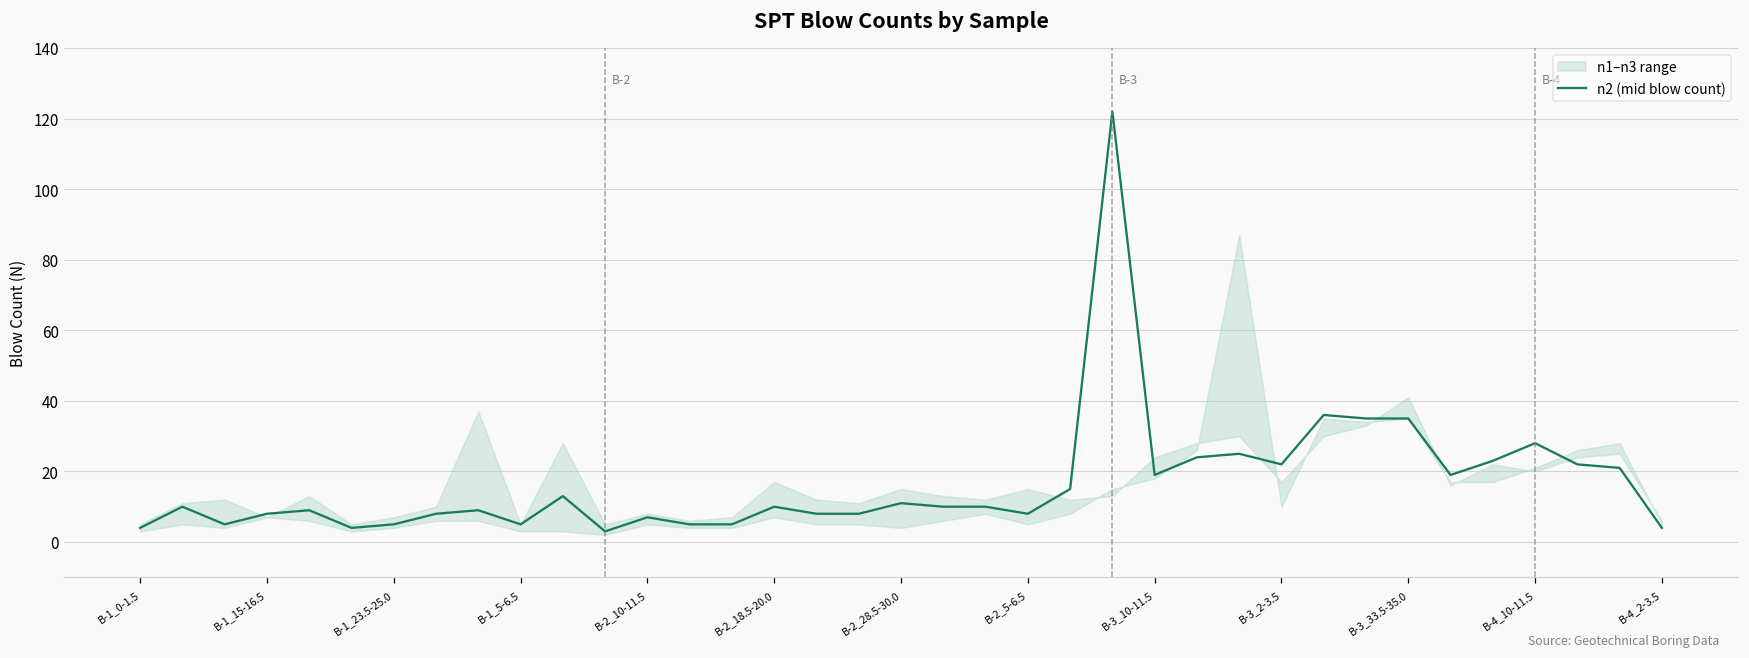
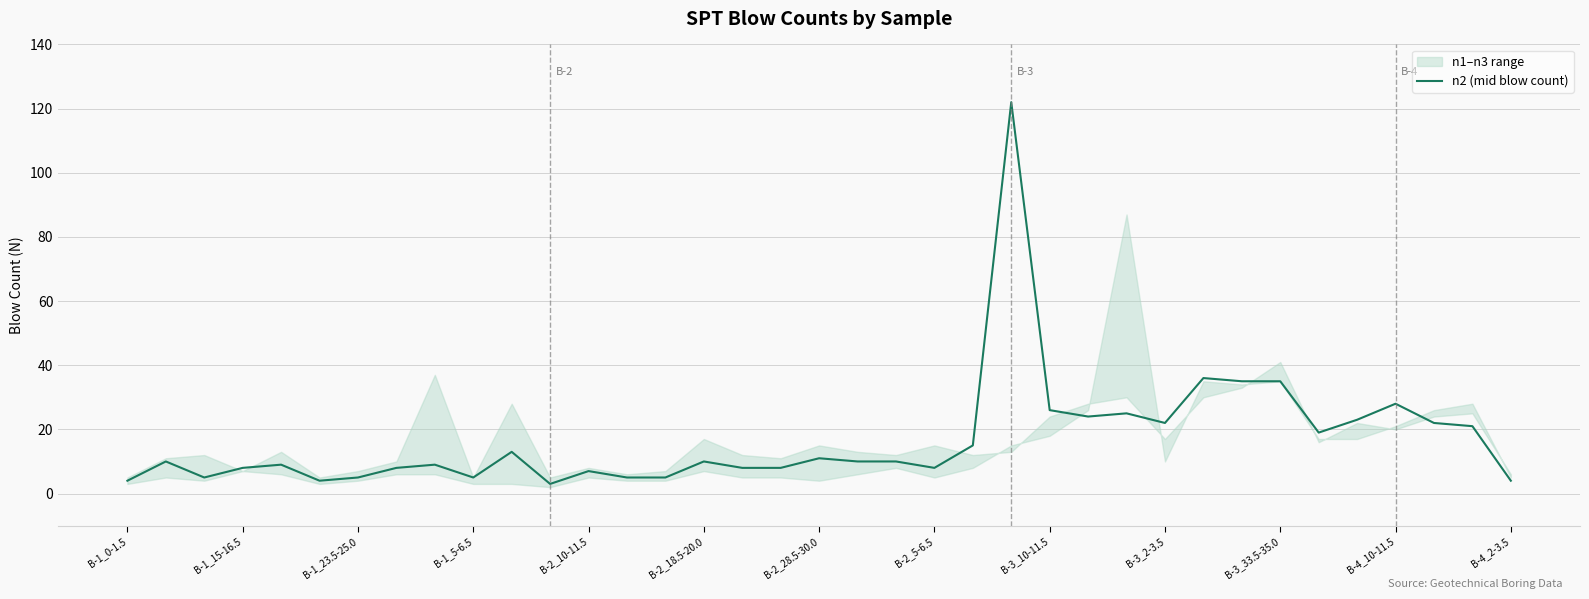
  {
    "n2 (mid blow count)": {
      "B-1_0-1.5": 4,
      "B-1_15-16.5": 8,
      "B-1_23.5-25.0": 5,
      "B-2_10-11.5": 7,
      "B-2_18.5-20.0": 10,
      "B-2_28.5-30.0": 11,
      "B-2_5-6.5": 8,
-     "B-3_10-11.5": 19,
+     "B-3_10-11.5": 26,
      "B-3_2-3.5": 22,
      "B-3_33.5-35.0": 35,
      "B-4_10-11.5": 28,
      "B-4_2-3.5": 4
    }
  }
